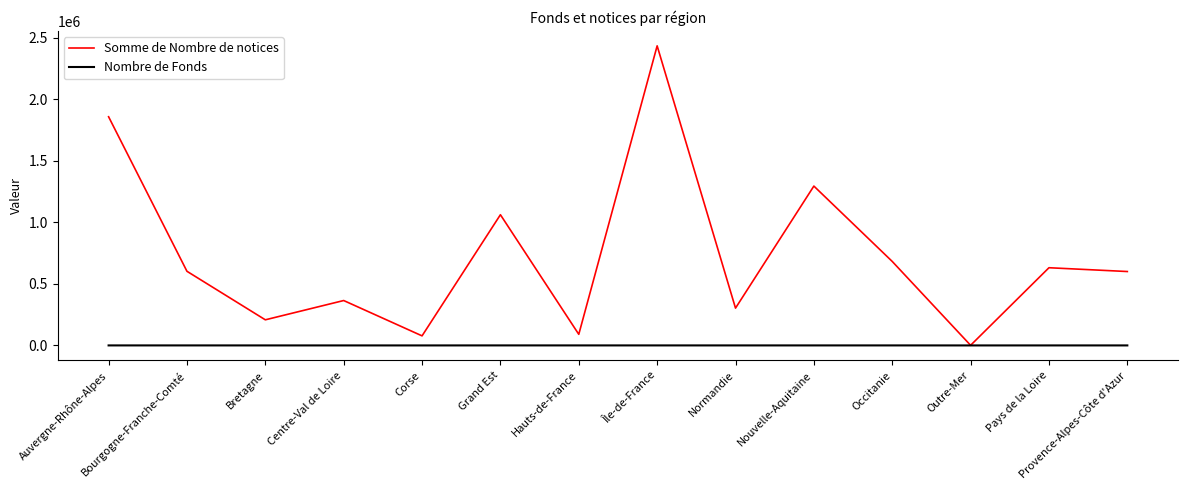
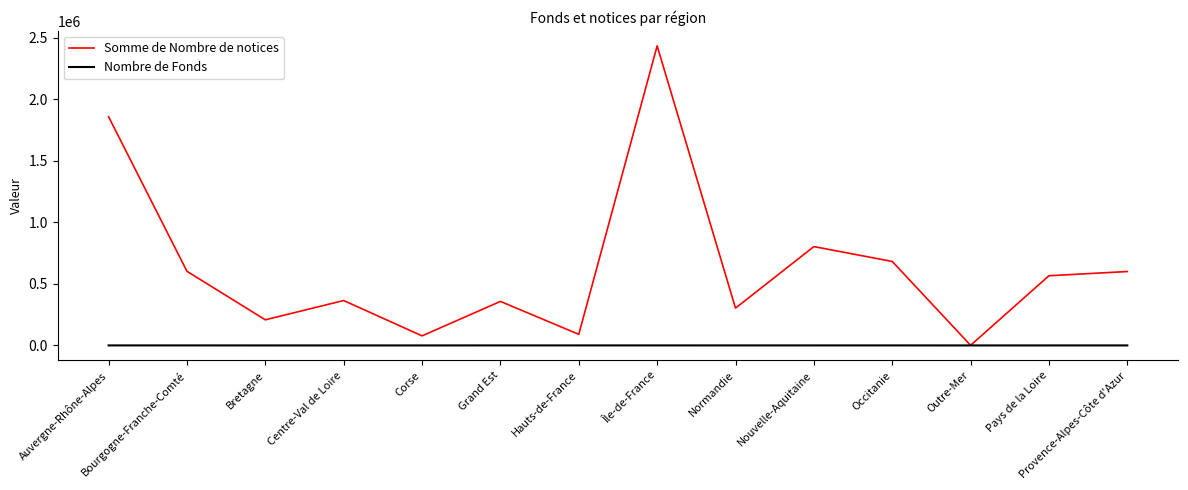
  {
    "Somme de Nombre de notices": {
      "Auvergne-Rhône-Alpes": 1860000,
      "Bourgogne-Franche-Comté": 600000,
      "Bretagne": 210000,
      "Centre-Val de Loire": 360000,
      "Corse": 80000,
-     "Grand Est": 1060000,
+     "Grand Est": 360000,
      "Hauts-de-France": 90000,
      "Île-de-France": 2430000,
      "Normandie": 300000,
-     "Nouvelle-Aquitaine": 1290000,
+     "Nouvelle-Aquitaine": 800000,
      "Occitanie": 680000,
-     "Pays de la Loire": 630000,
+     "Pays de la Loire": 570000,
      "Provence-Alpes-Côte d'Azur": 600000
    },
    "Nombre de Fonds": {
      "Auvergne-Rhône-Alpes": 0,
      "Bourgogne-Franche-Comté": 0,
      "Bretagne": 0,
      "Centre-Val de Loire": 0,
      "Corse": 0,
      "Grand Est": 0,
      "Hauts-de-France": 0,
      "Île-de-France": 0,
      "Normandie": 0,
      "Nouvelle-Aquitaine": 0,
      "Occitanie": 0,
      "Pays de la Loire": 0,
      "Provence-Alpes-Côte d'Azur": 0
    }
  }
